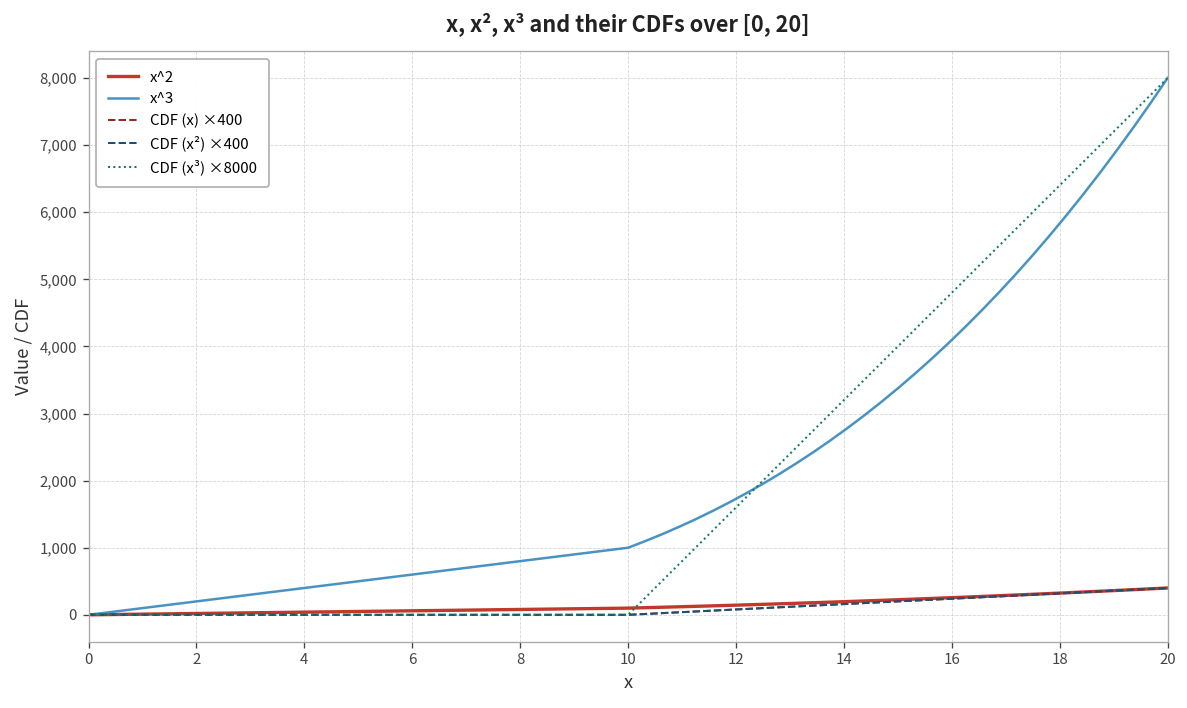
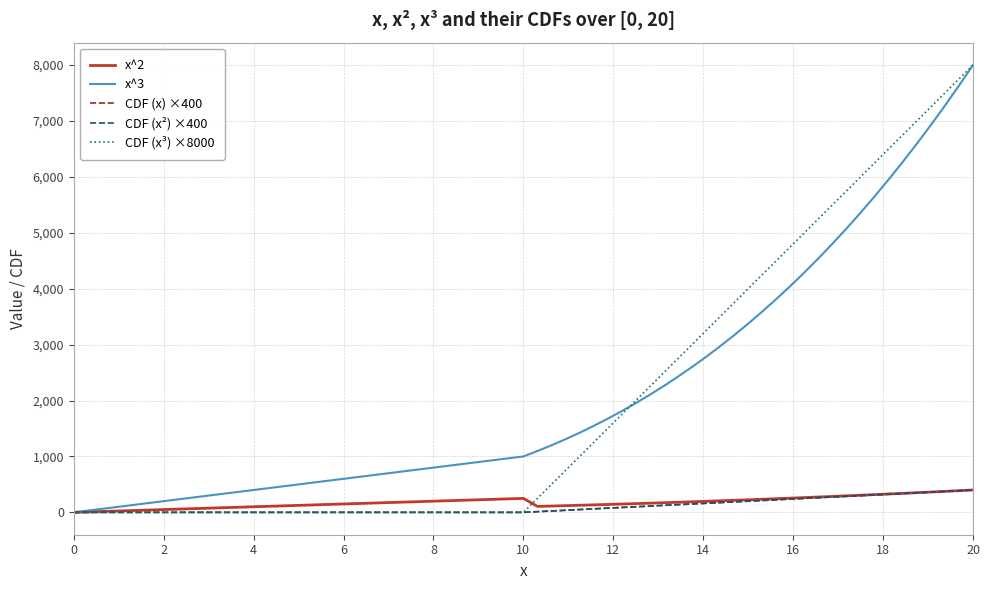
  {
    "x^2": {
-     "10": "100"
+     "10": "300"
    },
    "x^3": {
      "10": "1,000"
    }
  }
